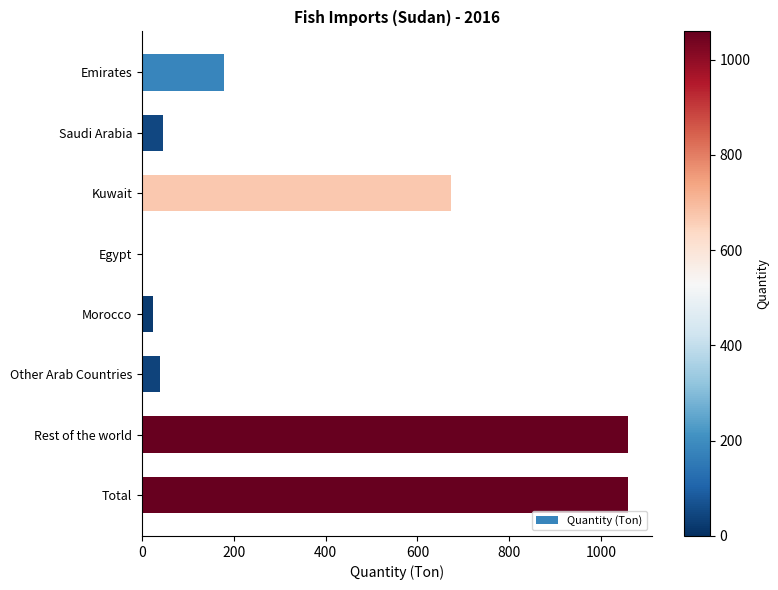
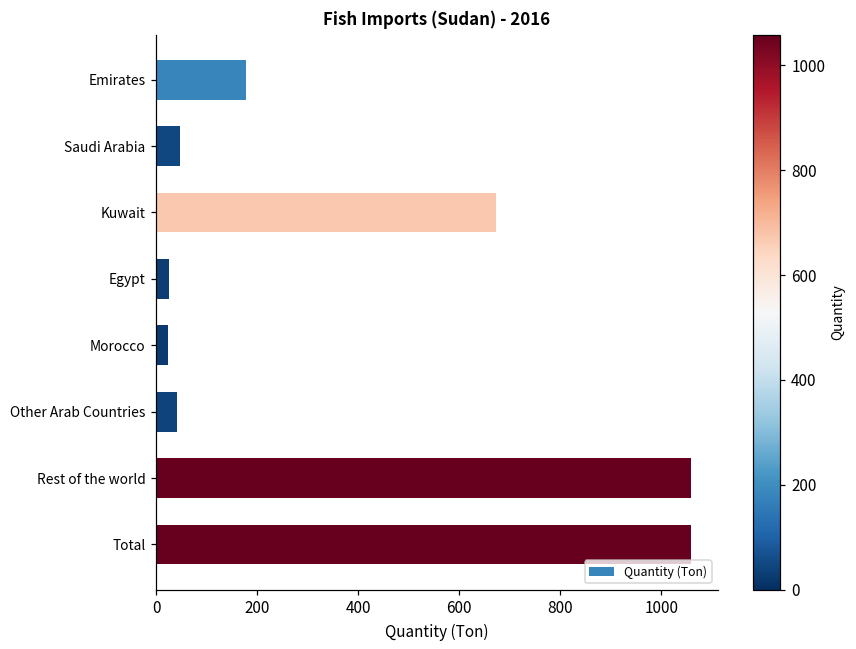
  {
    "Emirates": 180,
    "Saudi Arabia": 50,
    "Kuwait": 670,
-   "Egypt": 0,
+   "Egypt": 30,
    "Morocco": 20,
    "Other Arab Countries": 40,
    "Rest of the world": 1060,
    "Total": 1060
  }
